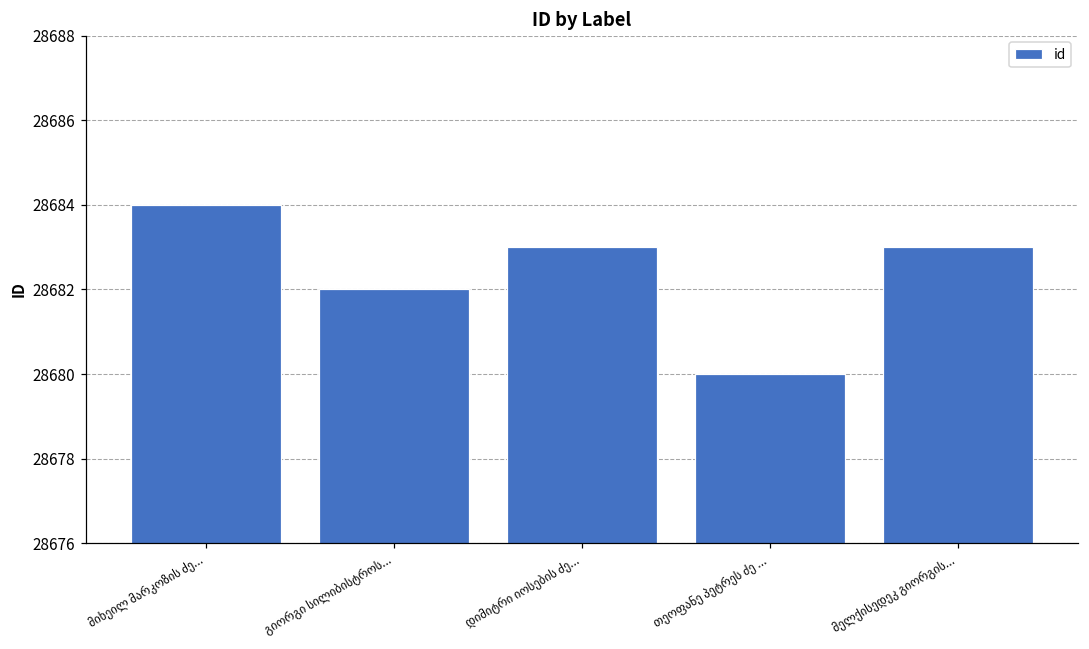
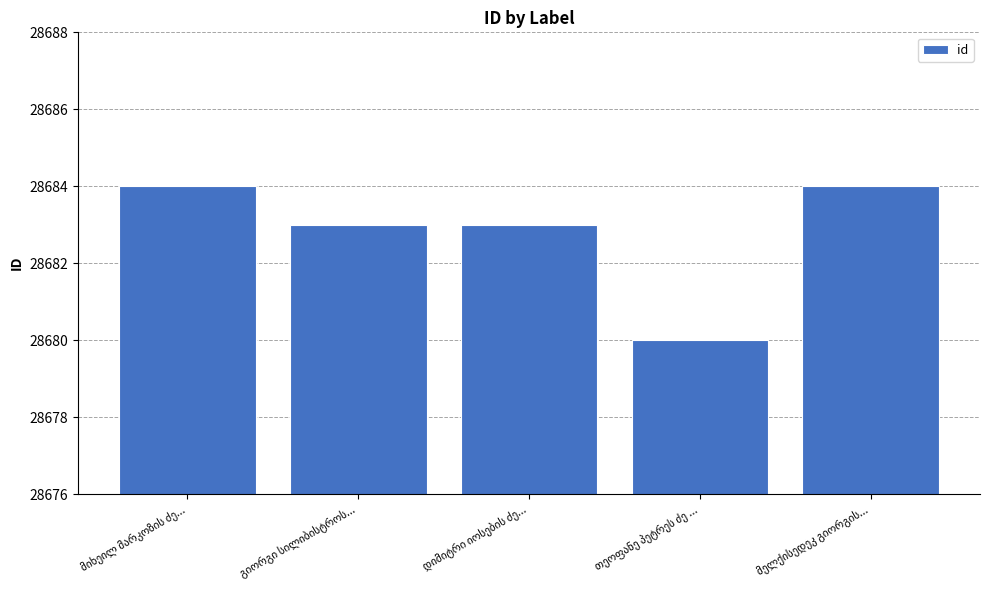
  {
    "მიხეილ მარკოზის ძე...": 28684,
-   "გიორგი სილიბისტროს...": 28682,
+   "გიორგი სილიბისტროს...": 28683,
    "დიმიტრი იოსების ძე...": 28683,
    "თეოფანე პეტრეს ძე ...": 28680,
-   "მელქისედეკ გიორგის...": 28683
+   "მელქისედეკ გიორგის...": 28684
  }
